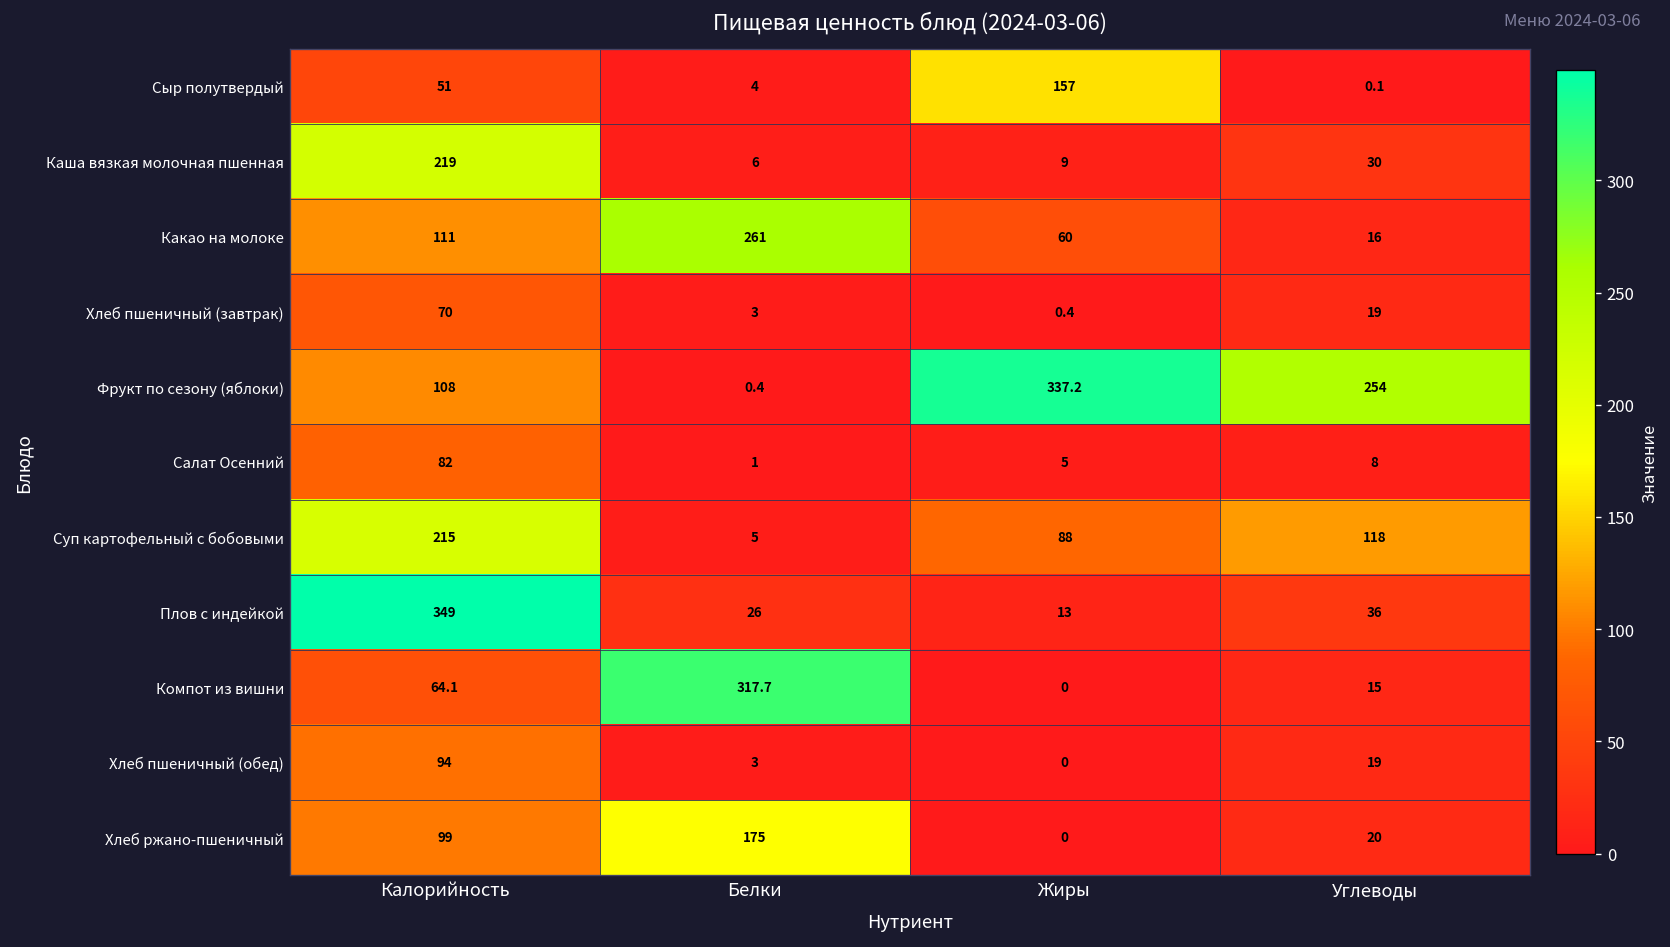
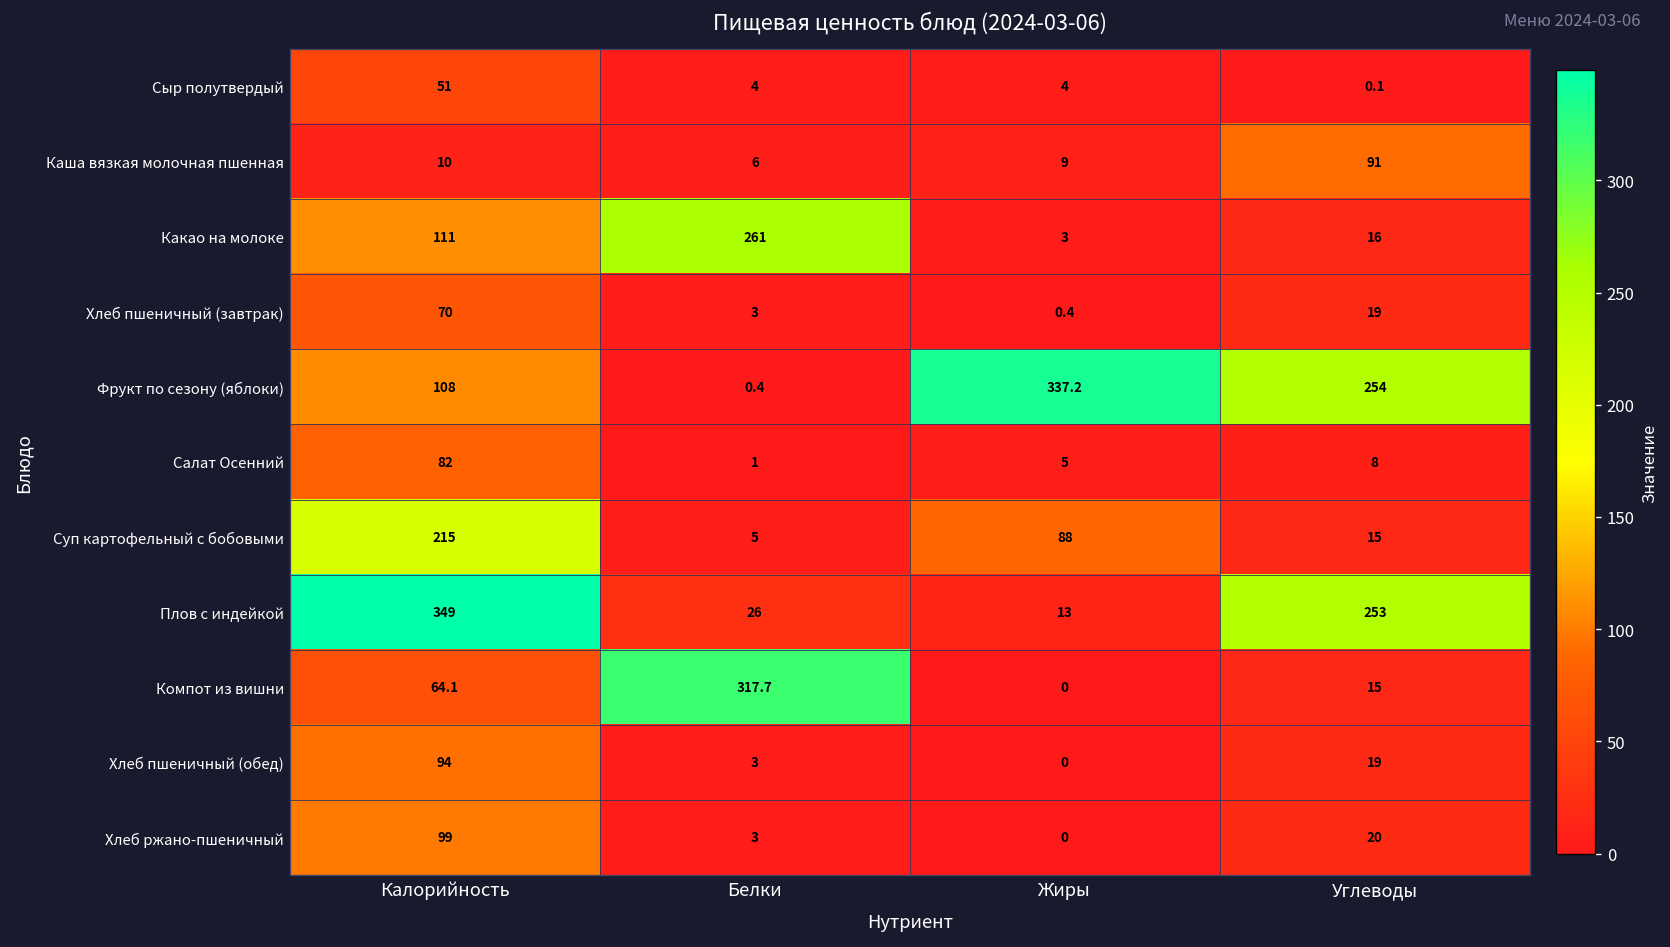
  {
    "Сыр полутвердый": {
      "Калорийность": 51,
      "Белки": 4,
-     "Жиры": 157,
+     "Жиры": 4,
      "Углеводы": 0.1
    },
    "Каша вязкая молочная пшенная": {
-     "Калорийность": 219,
+     "Калорийность": 10,
      "Белки": 6,
      "Жиры": 9,
-     "Углеводы": 30
+     "Углеводы": 91
    },
    "Какао на молоке": {
      "Калорийность": 111,
      "Белки": 261,
-     "Жиры": 60,
+     "Жиры": 3,
      "Углеводы": 16
    },
    "Хлеб пшеничный (завтрак)": {
      "Калорийность": 70,
      "Белки": 3,
      "Жиры": 0.4,
      "Углеводы": 19
    },
    "Фрукт по сезону (яблоки)": {
      "Калорийность": 108,
      "Белки": 0.4,
      "Жиры": 337.2,
      "Углеводы": 254
    },
    "Салат Осенний": {
      "Калорийность": 82,
      "Белки": 1,
      "Жиры": 5,
      "Углеводы": 8
    },
    "Суп картофельный с бобовыми": {
      "Калорийность": 215,
      "Белки": 5,
      "Жиры": 88,
-     "Углеводы": 118
+     "Углеводы": 15
    },
    "Плов с индейкой": {
      "Калорийность": 349,
      "Белки": 26,
      "Жиры": 13,
-     "Углеводы": 36
+     "Углеводы": 253
    },
    "Компот из вишни": {
      "Калорийность": 64.1,
      "Белки": 317.7,
      "Жиры": 0,
      "Углеводы": 15
    },
    "Хлеб пшеничный (обед)": {
      "Калорийность": 94,
      "Белки": 3,
      "Жиры": 0,
      "Углеводы": 19
    },
    "Хлеб ржано-пшеничный": {
      "Калорийность": 99,
-     "Белки": 175,
+     "Белки": 3,
      "Жиры": 0,
      "Углеводы": 20
    }
  }
